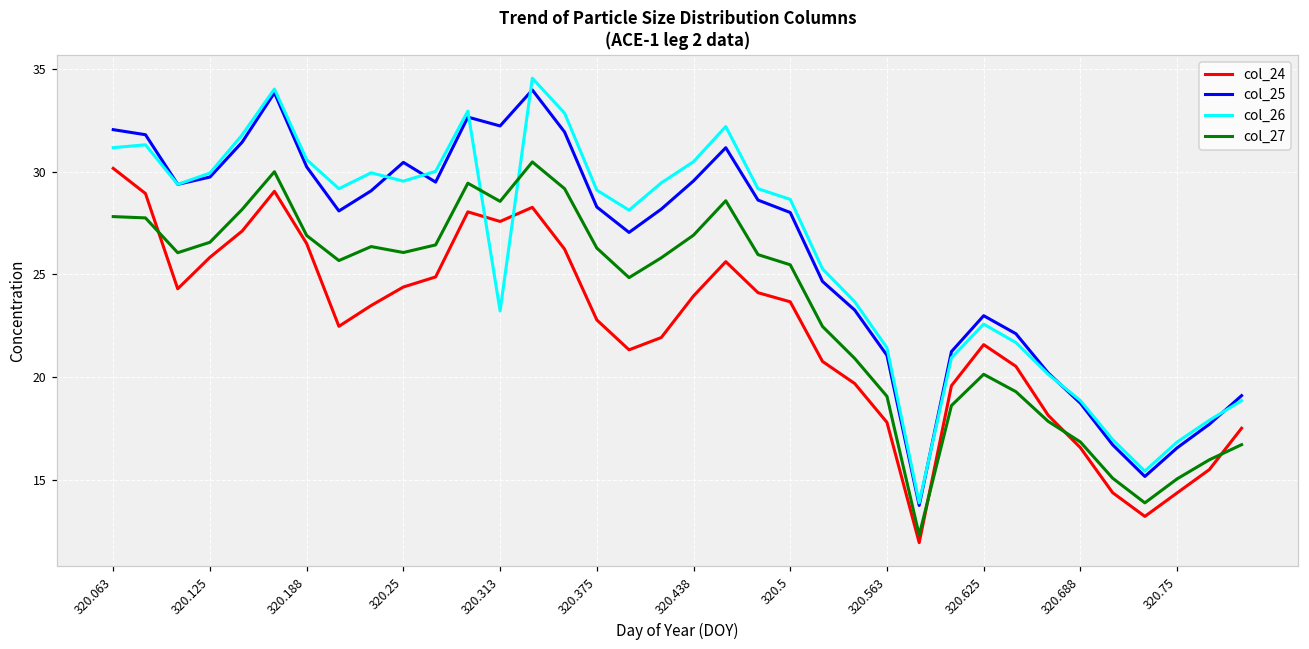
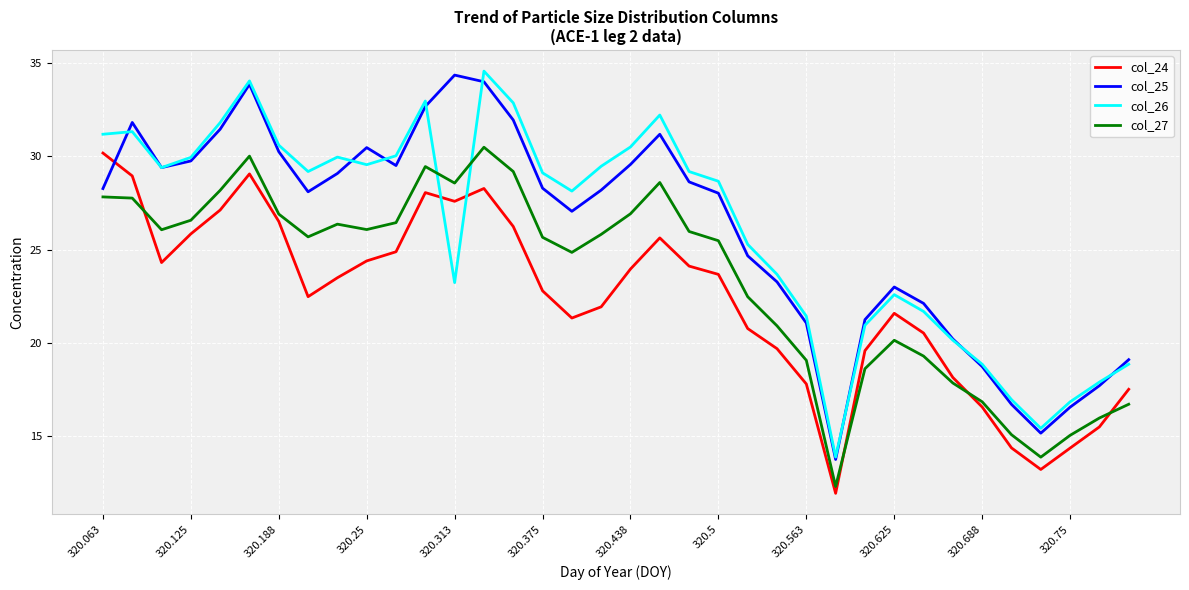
  {
    "col_24": {
      "320.063": 30.2,
      "320.125": 25.8,
      "320.188": 26.5,
      "320.25": 24.4,
      "320.313": 27.6,
      "320.375": 22.8,
      "320.438": 24.0,
      "320.5": 23.7,
      "320.563": 17.8,
      "320.625": 21.6,
      "320.688": 16.6,
      "320.75": 14.4
    },
    "col_25": {
-     "320.063": 32.0,
+     "320.063": 28.3,
      "320.125": 29.7,
      "320.188": 30.2,
      "320.25": 30.5,
-     "320.313": 32.2,
+     "320.313": 34.3,
      "320.375": 28.3,
      "320.438": 29.6,
      "320.5": 28.0,
      "320.563": 21.1,
      "320.625": 23.0,
      "320.75": 16.6
    },
    "col_26": {
      "320.063": 31.2,
      "320.125": 29.9,
      "320.188": 30.6,
      "320.25": 29.5,
      "320.313": 23.2,
      "320.375": 29.1,
      "320.438": 30.5,
      "320.5": 28.7,
      "320.563": 21.4,
      "320.625": 22.6,
      "320.75": 16.8
    },
    "col_27": {
      "320.063": 27.8,
      "320.125": 26.6,
      "320.188": 26.9,
      "320.25": 26.1,
      "320.313": 28.6,
-     "320.375": 26.3,
+     "320.375": 25.7,
      "320.438": 26.9,
      "320.5": 25.5,
      "320.563": 19.1,
      "320.625": 20.1,
      "320.688": 16.9,
      "320.75": 15.1
    }
  }
